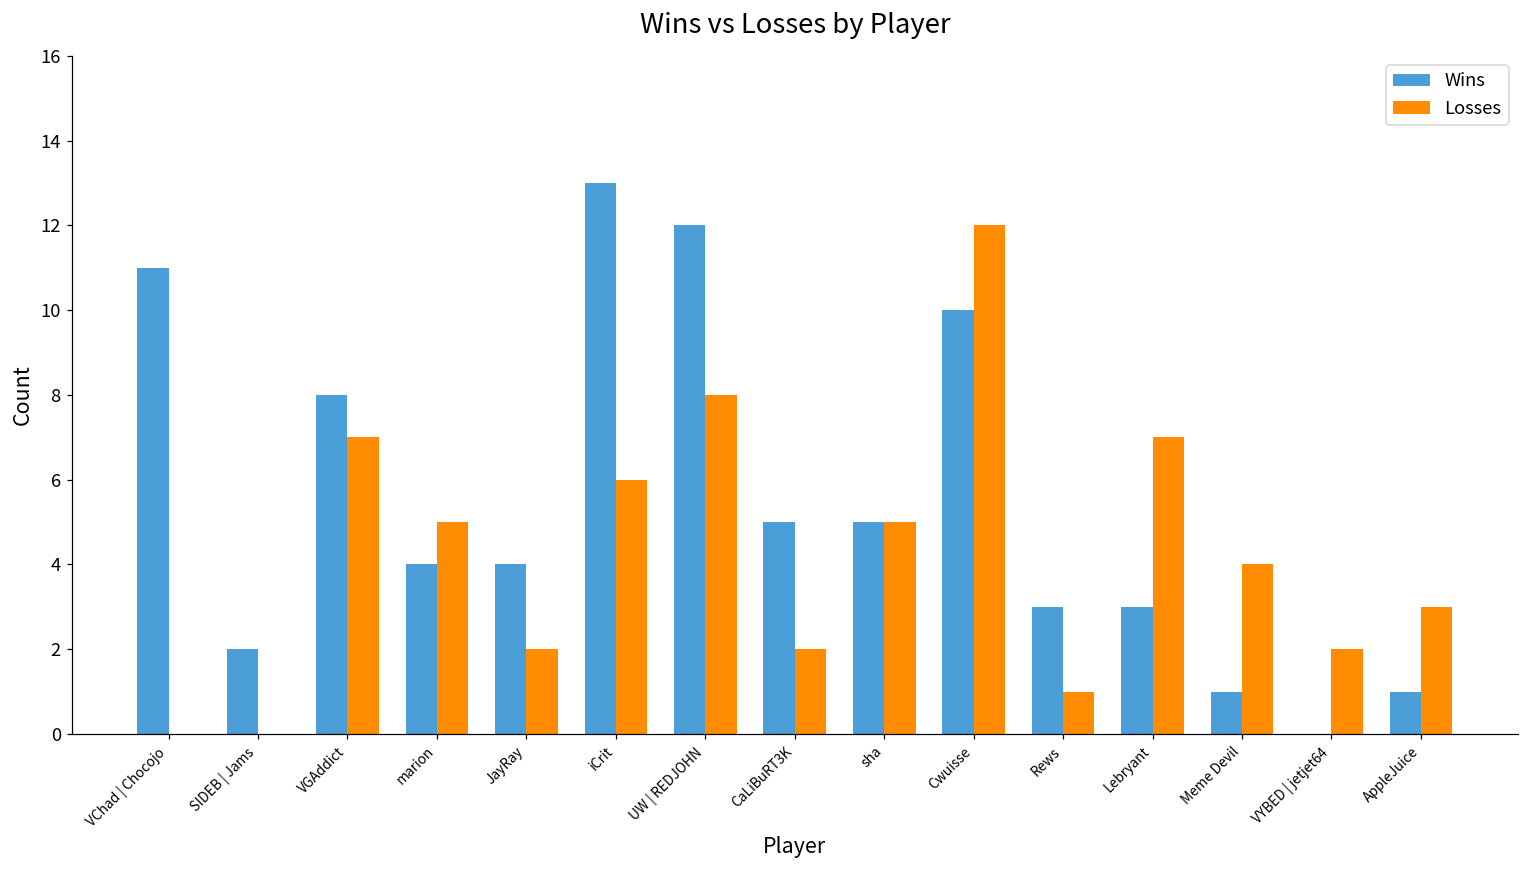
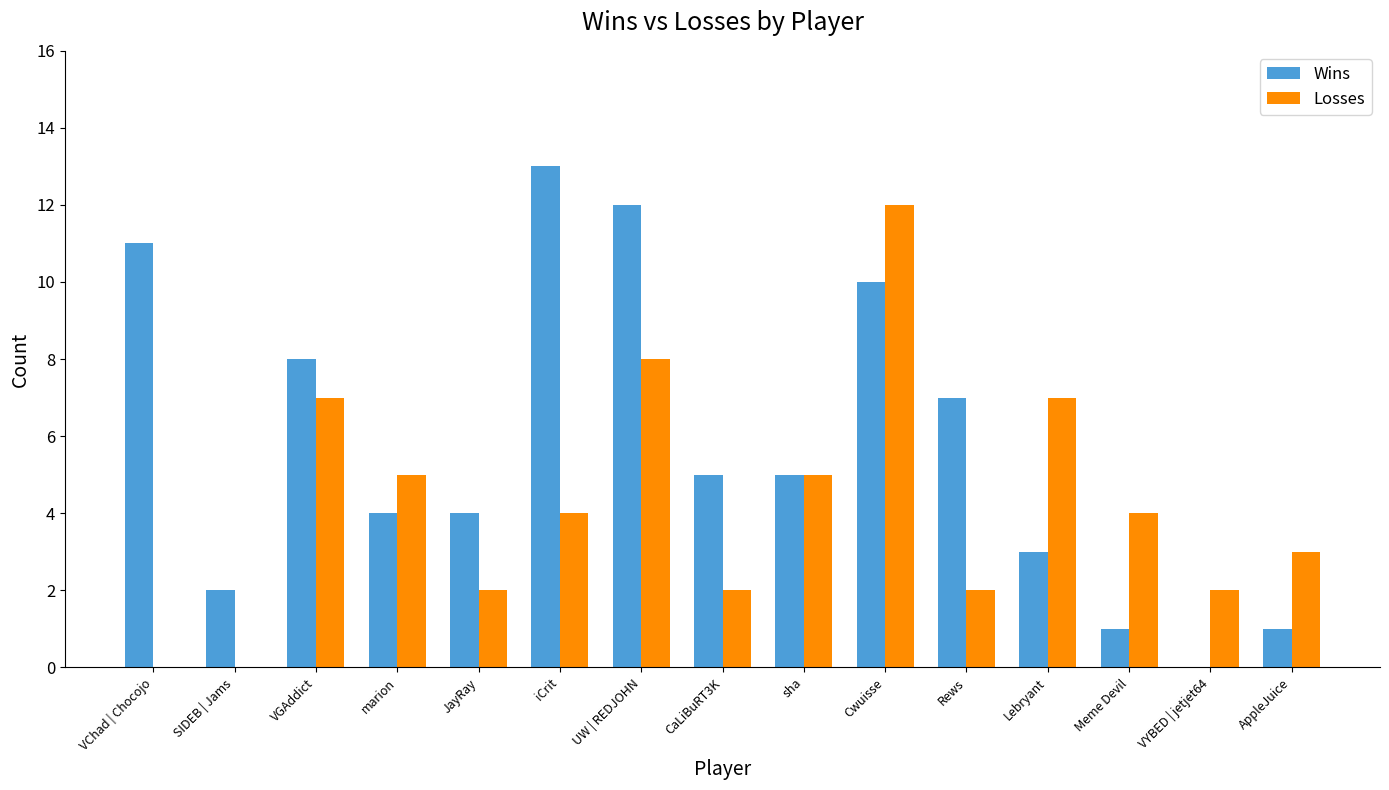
  {
    "Wins": {
      "VChad | Chocojo": 11,
      "SIDEB | Jams": 2,
      "VGAddict": 8,
      "marion": 4,
      "JayRay": 4,
      "iCrit": 13,
      "UW | REDJOHN": 12,
      "CaLiBuRT3K": 5,
      "sha": 5,
      "Cwuisse": 10,
-     "Rews": 3,
+     "Rews": 7,
      "Lebryant": 3,
      "Meme Devil": 1,
      "VYBED | jetjet64": 0,
      "AppleJuice": 1
    },
    "Losses": {
      "VChad | Chocojo": 0,
      "SIDEB | Jams": 0,
      "VGAddict": 7,
      "marion": 5,
      "JayRay": 2,
-     "iCrit": 6,
+     "iCrit": 4,
      "UW | REDJOHN": 8,
      "CaLiBuRT3K": 2,
      "sha": 5,
      "Cwuisse": 12,
-     "Rews": 1,
+     "Rews": 2,
      "Lebryant": 7,
      "Meme Devil": 4,
      "VYBED | jetjet64": 2,
      "AppleJuice": 3
    }
  }
